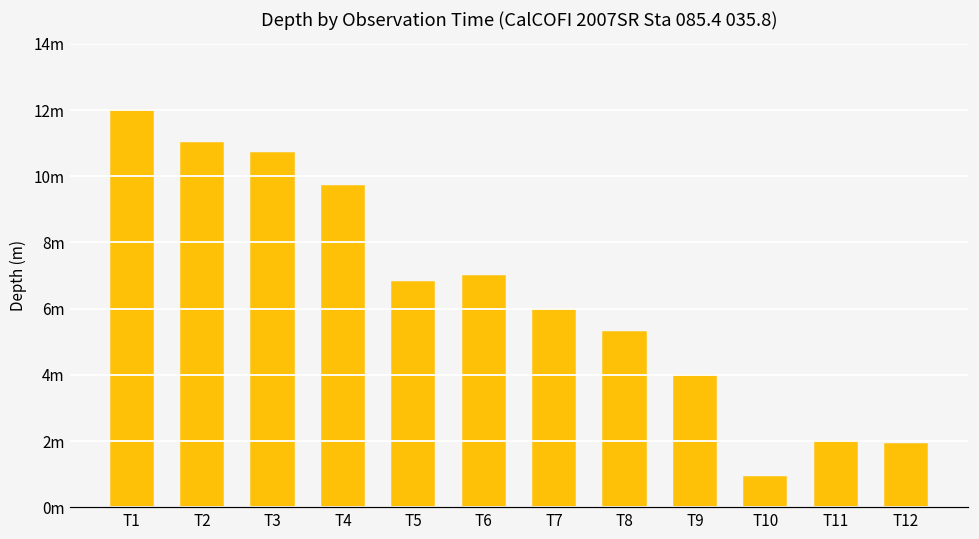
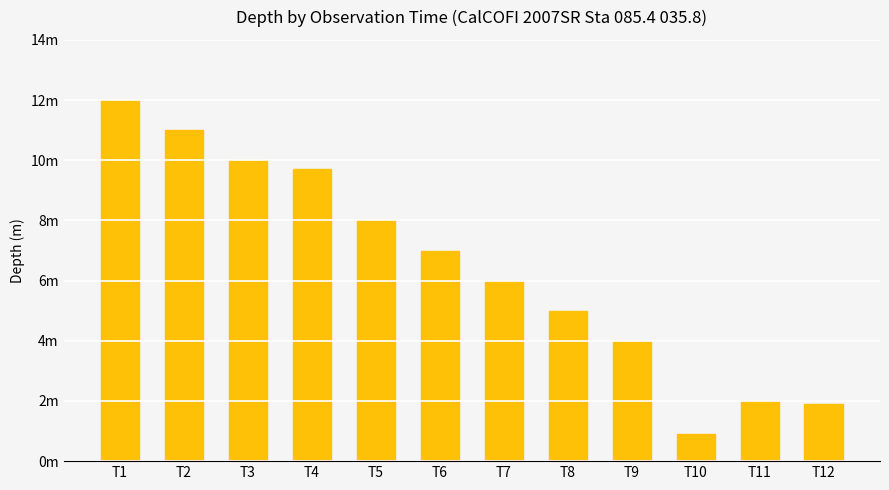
  {
    "T1": "12.0m",
    "T2": "11.0m",
-   "T3": "10.7m",
+   "T3": "10.0m",
    "T4": "9.7m",
-   "T5": "6.8m",
+   "T5": "8.0m",
    "T6": "7.0m",
    "T7": "6.0m",
-   "T8": "5.3m",
+   "T8": "5.0m",
    "T9": "4.0m",
    "T10": "0.9m",
    "T11": "2.0m",
    "T12": "1.9m"
  }
